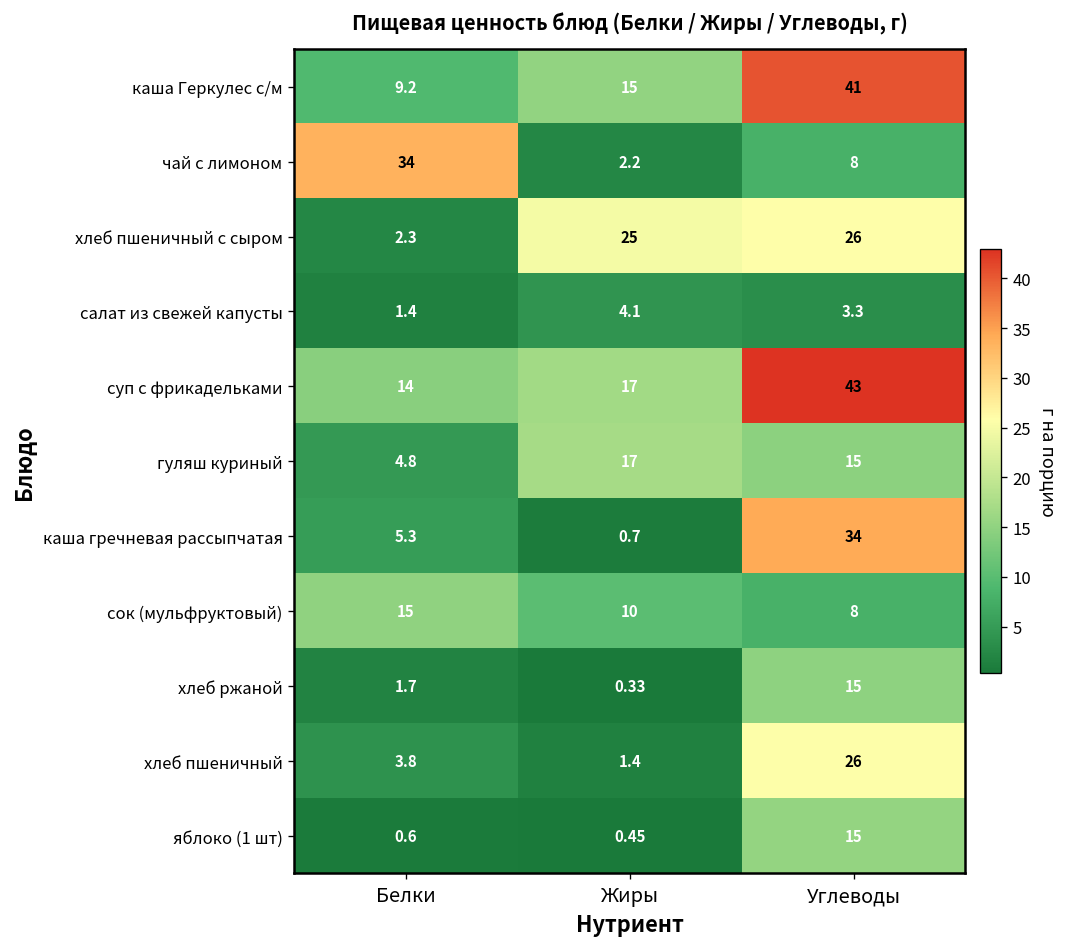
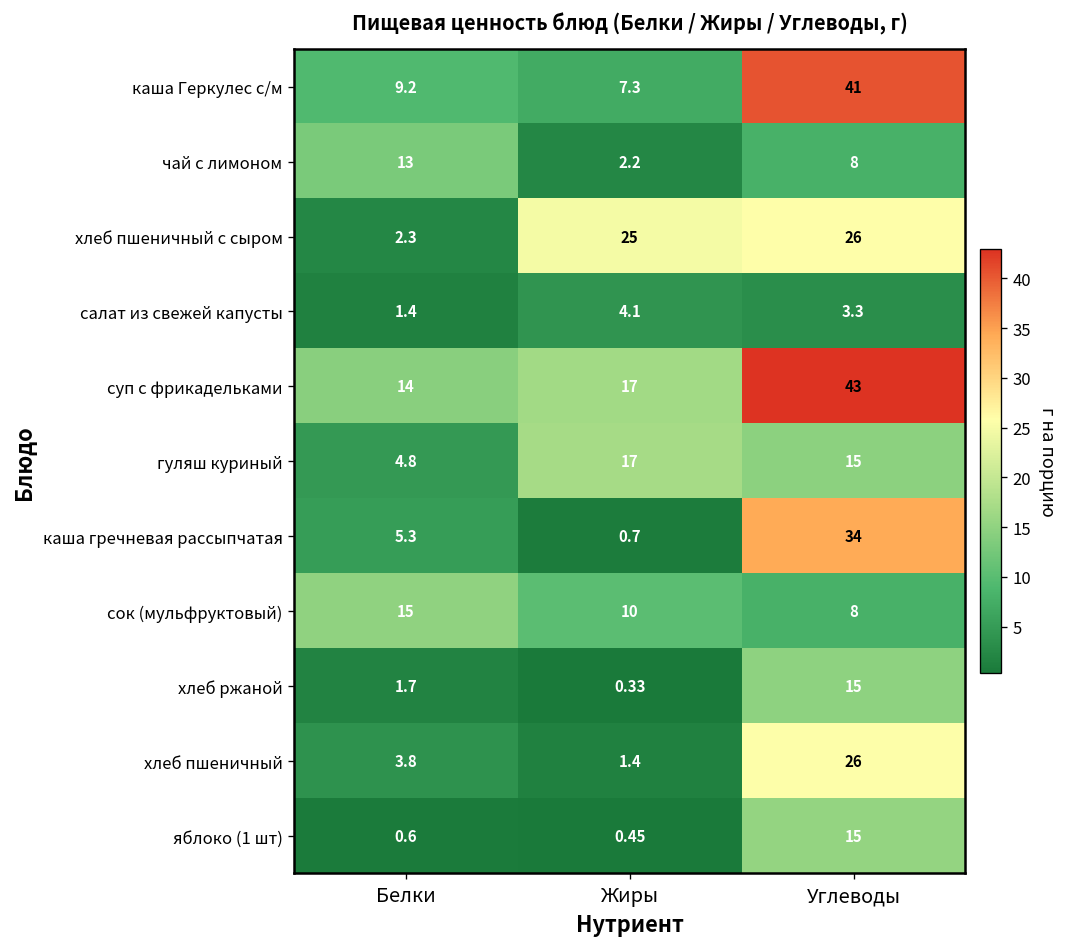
  {
    "каша Геркулес с/м": {
      "Белки": 9.2,
-     "Жиры": 15,
+     "Жиры": 7.3,
      "Углеводы": 41
    },
    "чай с лимоном": {
-     "Белки": 34,
+     "Белки": 13,
      "Жиры": 2.2,
      "Углеводы": 8
    },
    "хлеб пшеничный с сыром": {
      "Белки": 2.3,
      "Жиры": 25,
      "Углеводы": 26
    },
    "салат из свежей капусты": {
      "Белки": 1.4,
      "Жиры": 4.1,
      "Углеводы": 3.3
    },
    "суп с фрикадельками": {
      "Белки": 14,
      "Жиры": 17,
      "Углеводы": 43
    },
    "гуляш куриный": {
      "Белки": 4.8,
      "Жиры": 17,
      "Углеводы": 15
    },
    "каша гречневая рассыпчатая": {
      "Белки": 5.3,
      "Жиры": 0.7,
      "Углеводы": 34
    },
    "сок (мульфруктовый)": {
      "Белки": 15,
      "Жиры": 10,
      "Углеводы": 8
    },
    "хлеб ржаной": {
      "Белки": 1.7,
      "Жиры": 0.33,
      "Углеводы": 15
    },
    "хлеб пшеничный": {
      "Белки": 3.8,
      "Жиры": 1.4,
      "Углеводы": 26
    },
    "яблоко (1 шт)": {
      "Белки": 0.6,
      "Жиры": 0.45,
      "Углеводы": 15
    }
  }
